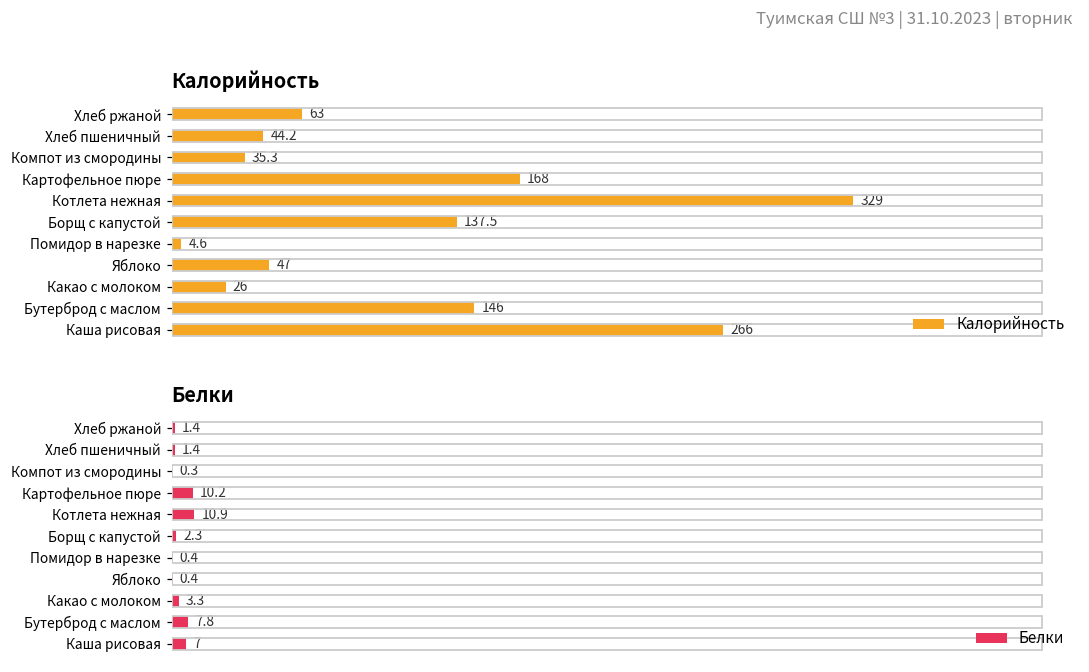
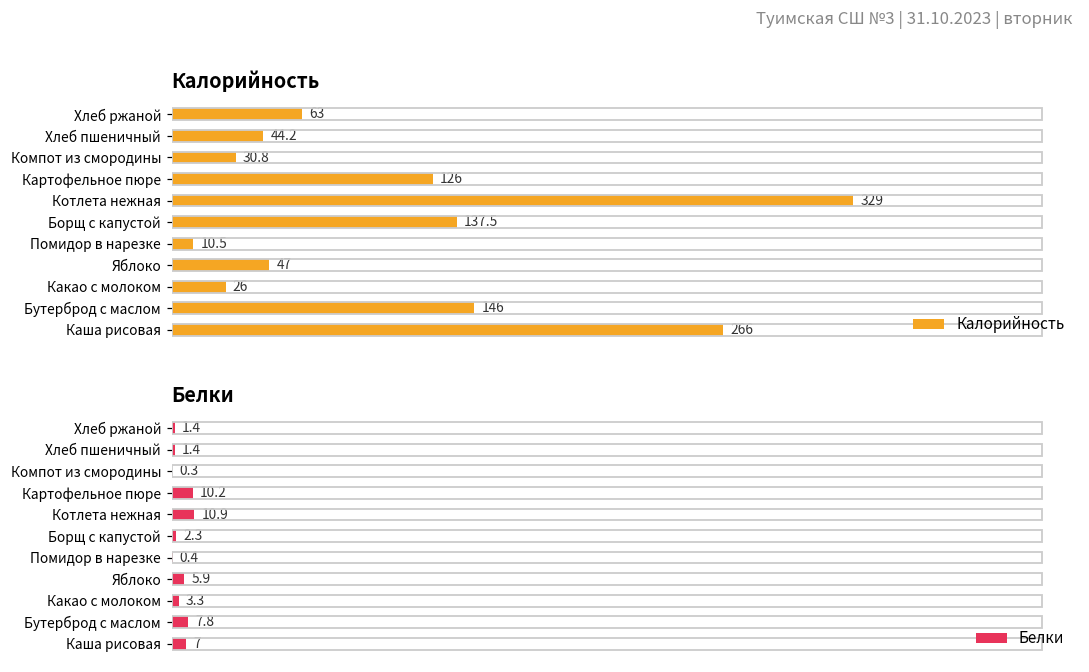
  {
    "Калорийность": {
      "Хлеб ржаной": 63,
      "Хлеб пшеничный": 44.2,
-     "Компот из смородины": 35.3,
-     "Картофельное пюре": 168,
+     "Компот из смородины": 30.8,
+     "Картофельное пюре": 126,
      "Котлета нежная": 329,
      "Борщ с капустой": 137.5,
-     "Помидор в нарезке": 4.6,
+     "Помидор в нарезке": 10.5,
      "Яблоко": 47,
      "Какао с молоком": 26,
      "Бутерброд с маслом": 146,
      "Каша рисовая": 266
    },
    "Белки": {
      "Хлеб ржаной": 1.4,
      "Хлеб пшеничный": 1.4,
      "Компот из смородины": 0.3,
      "Картофельное пюре": 10.2,
      "Котлета нежная": 10.9,
      "Борщ с капустой": 2.3,
      "Помидор в нарезке": 0.4,
-     "Яблоко": 0.4,
+     "Яблоко": 5.9,
      "Какао с молоком": 3.3,
      "Бутерброд с маслом": 7.8,
      "Каша рисовая": 7
    }
  }
